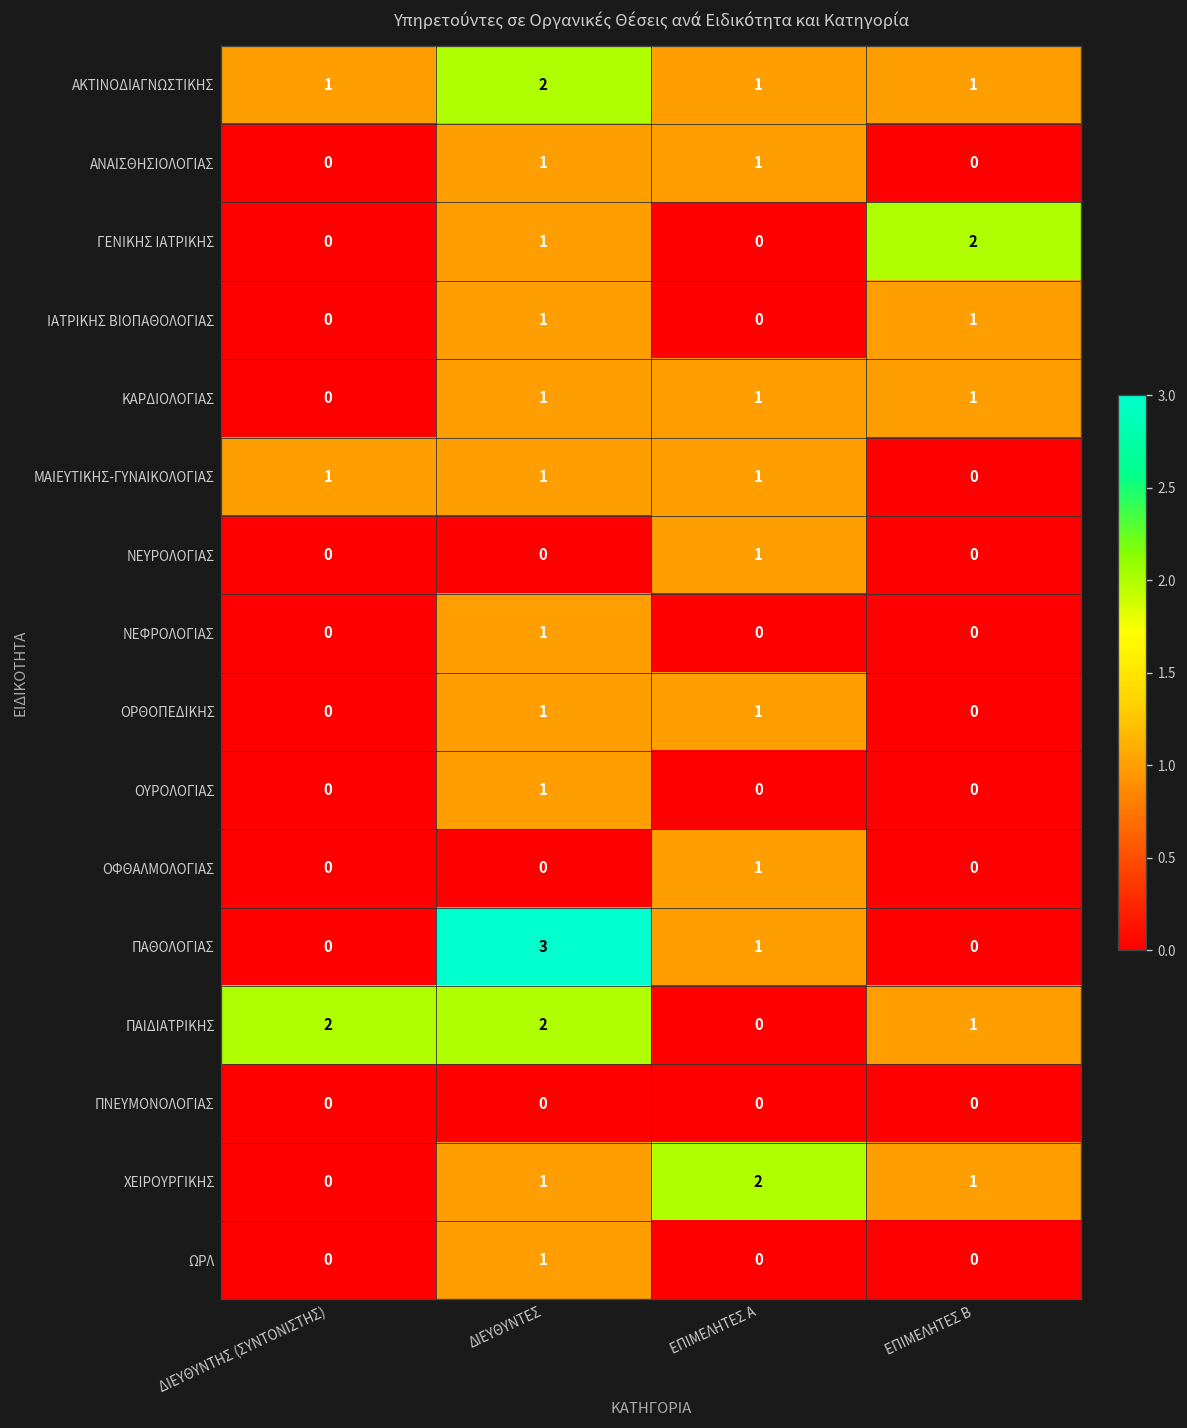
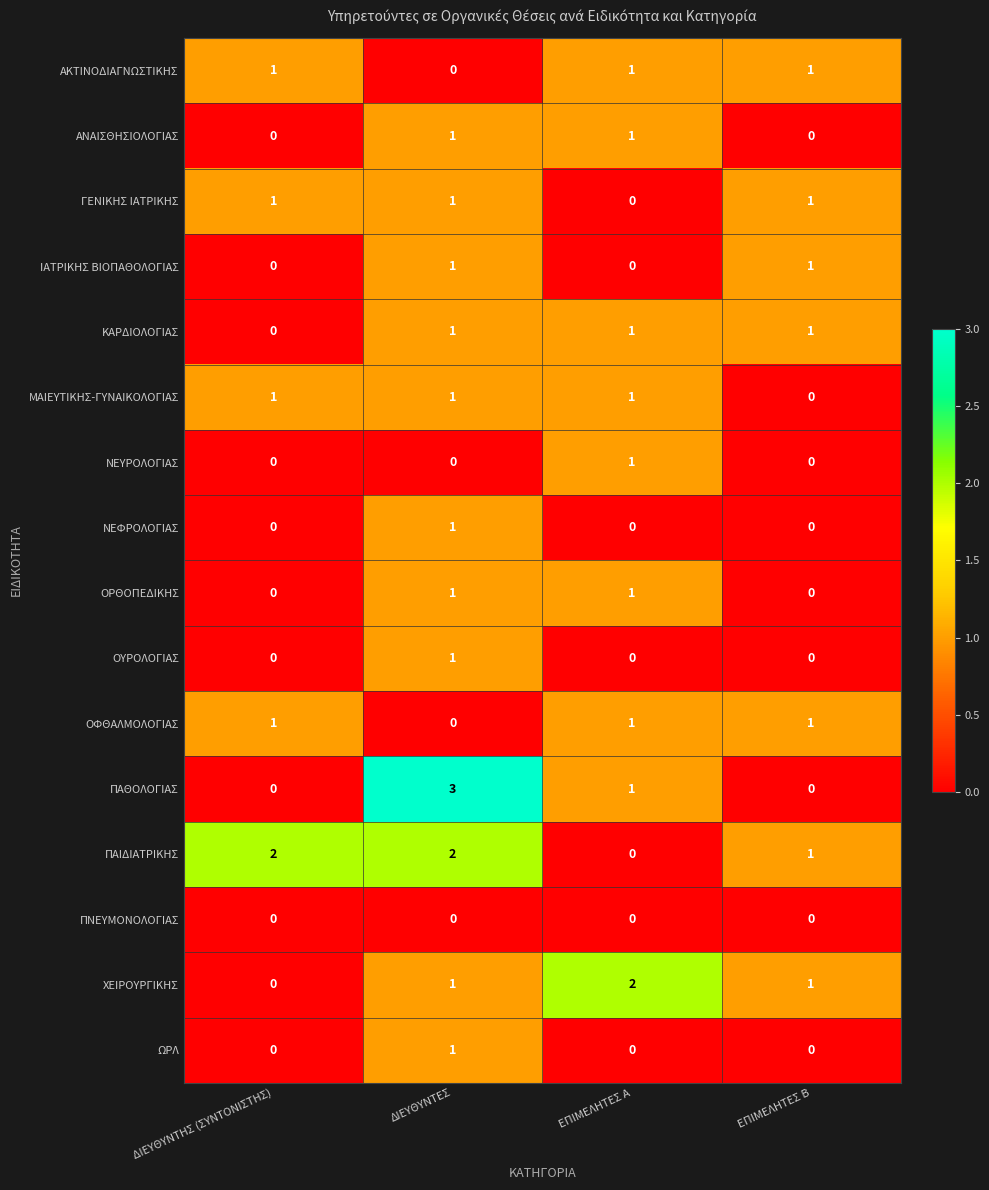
  {
    "ΑΚΤΙΝΟΔΙΑΓΝΩΣΤΙΚΗΣ": {
      "ΔΙΕΥΘΥΝΤΗΣ (ΣΥΝΤΟΝΙΣΤΗΣ)": 1,
-     "ΔΙΕΥΘΥΝΤΕΣ": 2,
+     "ΔΙΕΥΘΥΝΤΕΣ": 0,
      "ΕΠΙΜΕΛΗΤΕΣ Α": 1,
      "ΕΠΙΜΕΛΗΤΕΣ Β": 1
    },
    "ΑΝΑΙΣΘΗΣΙΟΛΟΓΙΑΣ": {
      "ΔΙΕΥΘΥΝΤΗΣ (ΣΥΝΤΟΝΙΣΤΗΣ)": 0,
      "ΔΙΕΥΘΥΝΤΕΣ": 1,
      "ΕΠΙΜΕΛΗΤΕΣ Α": 1,
      "ΕΠΙΜΕΛΗΤΕΣ Β": 0
    },
    "ΓΕΝΙΚΗΣ ΙΑΤΡΙΚΗΣ": {
-     "ΔΙΕΥΘΥΝΤΗΣ (ΣΥΝΤΟΝΙΣΤΗΣ)": 0,
+     "ΔΙΕΥΘΥΝΤΗΣ (ΣΥΝΤΟΝΙΣΤΗΣ)": 1,
      "ΔΙΕΥΘΥΝΤΕΣ": 1,
      "ΕΠΙΜΕΛΗΤΕΣ Α": 0,
-     "ΕΠΙΜΕΛΗΤΕΣ Β": 2
+     "ΕΠΙΜΕΛΗΤΕΣ Β": 1
    },
    "ΙΑΤΡΙΚΗΣ ΒΙΟΠΑΘΟΛΟΓΙΑΣ": {
      "ΔΙΕΥΘΥΝΤΗΣ (ΣΥΝΤΟΝΙΣΤΗΣ)": 0,
      "ΔΙΕΥΘΥΝΤΕΣ": 1,
      "ΕΠΙΜΕΛΗΤΕΣ Α": 0,
      "ΕΠΙΜΕΛΗΤΕΣ Β": 1
    },
    "ΚΑΡΔΙΟΛΟΓΙΑΣ": {
      "ΔΙΕΥΘΥΝΤΗΣ (ΣΥΝΤΟΝΙΣΤΗΣ)": 0,
      "ΔΙΕΥΘΥΝΤΕΣ": 1,
      "ΕΠΙΜΕΛΗΤΕΣ Α": 1,
      "ΕΠΙΜΕΛΗΤΕΣ Β": 1
    },
    "ΜΑΙΕΥΤΙΚΗΣ-ΓΥΝΑΙΚΟΛΟΓΙΑΣ": {
      "ΔΙΕΥΘΥΝΤΗΣ (ΣΥΝΤΟΝΙΣΤΗΣ)": 1,
      "ΔΙΕΥΘΥΝΤΕΣ": 1,
      "ΕΠΙΜΕΛΗΤΕΣ Α": 1,
      "ΕΠΙΜΕΛΗΤΕΣ Β": 0
    },
    "ΝΕΥΡΟΛΟΓΙΑΣ": {
      "ΔΙΕΥΘΥΝΤΗΣ (ΣΥΝΤΟΝΙΣΤΗΣ)": 0,
      "ΔΙΕΥΘΥΝΤΕΣ": 0,
      "ΕΠΙΜΕΛΗΤΕΣ Α": 1,
      "ΕΠΙΜΕΛΗΤΕΣ Β": 0
    },
    "ΝΕΦΡΟΛΟΓΙΑΣ": {
      "ΔΙΕΥΘΥΝΤΗΣ (ΣΥΝΤΟΝΙΣΤΗΣ)": 0,
      "ΔΙΕΥΘΥΝΤΕΣ": 1,
      "ΕΠΙΜΕΛΗΤΕΣ Α": 0,
      "ΕΠΙΜΕΛΗΤΕΣ Β": 0
    },
    "ΟΡΘΟΠΕΔΙΚΗΣ": {
      "ΔΙΕΥΘΥΝΤΗΣ (ΣΥΝΤΟΝΙΣΤΗΣ)": 0,
      "ΔΙΕΥΘΥΝΤΕΣ": 1,
      "ΕΠΙΜΕΛΗΤΕΣ Α": 1,
      "ΕΠΙΜΕΛΗΤΕΣ Β": 0
    },
    "ΟΥΡΟΛΟΓΙΑΣ": {
      "ΔΙΕΥΘΥΝΤΗΣ (ΣΥΝΤΟΝΙΣΤΗΣ)": 0,
      "ΔΙΕΥΘΥΝΤΕΣ": 1,
      "ΕΠΙΜΕΛΗΤΕΣ Α": 0,
      "ΕΠΙΜΕΛΗΤΕΣ Β": 0
    },
    "ΟΦΘΑΛΜΟΛΟΓΙΑΣ": {
-     "ΔΙΕΥΘΥΝΤΗΣ (ΣΥΝΤΟΝΙΣΤΗΣ)": 0,
+     "ΔΙΕΥΘΥΝΤΗΣ (ΣΥΝΤΟΝΙΣΤΗΣ)": 1,
      "ΔΙΕΥΘΥΝΤΕΣ": 0,
      "ΕΠΙΜΕΛΗΤΕΣ Α": 1,
-     "ΕΠΙΜΕΛΗΤΕΣ Β": 0
+     "ΕΠΙΜΕΛΗΤΕΣ Β": 1
    },
    "ΠΑΘΟΛΟΓΙΑΣ": {
      "ΔΙΕΥΘΥΝΤΗΣ (ΣΥΝΤΟΝΙΣΤΗΣ)": 0,
      "ΔΙΕΥΘΥΝΤΕΣ": 3,
      "ΕΠΙΜΕΛΗΤΕΣ Α": 1,
      "ΕΠΙΜΕΛΗΤΕΣ Β": 0
    },
    "ΠΑΙΔΙΑΤΡΙΚΗΣ": {
      "ΔΙΕΥΘΥΝΤΗΣ (ΣΥΝΤΟΝΙΣΤΗΣ)": 2,
      "ΔΙΕΥΘΥΝΤΕΣ": 2,
      "ΕΠΙΜΕΛΗΤΕΣ Α": 0,
      "ΕΠΙΜΕΛΗΤΕΣ Β": 1
    },
    "ΠΝΕΥΜΟΝΟΛΟΓΙΑΣ": {
      "ΔΙΕΥΘΥΝΤΗΣ (ΣΥΝΤΟΝΙΣΤΗΣ)": 0,
      "ΔΙΕΥΘΥΝΤΕΣ": 0,
      "ΕΠΙΜΕΛΗΤΕΣ Α": 0,
      "ΕΠΙΜΕΛΗΤΕΣ Β": 0
    },
    "ΧΕΙΡΟΥΡΓΙΚΗΣ": {
      "ΔΙΕΥΘΥΝΤΗΣ (ΣΥΝΤΟΝΙΣΤΗΣ)": 0,
      "ΔΙΕΥΘΥΝΤΕΣ": 1,
      "ΕΠΙΜΕΛΗΤΕΣ Α": 2,
      "ΕΠΙΜΕΛΗΤΕΣ Β": 1
    },
    "ΩΡΛ": {
      "ΔΙΕΥΘΥΝΤΗΣ (ΣΥΝΤΟΝΙΣΤΗΣ)": 0,
      "ΔΙΕΥΘΥΝΤΕΣ": 1,
      "ΕΠΙΜΕΛΗΤΕΣ Α": 0,
      "ΕΠΙΜΕΛΗΤΕΣ Β": 0
    }
  }
